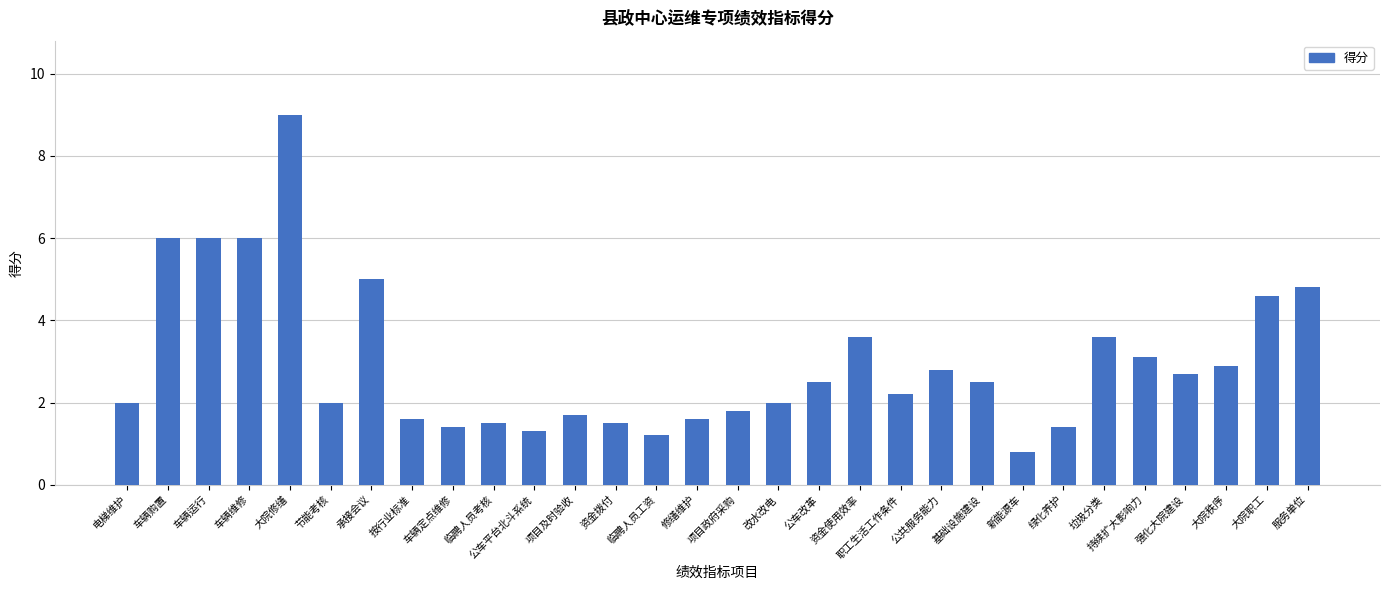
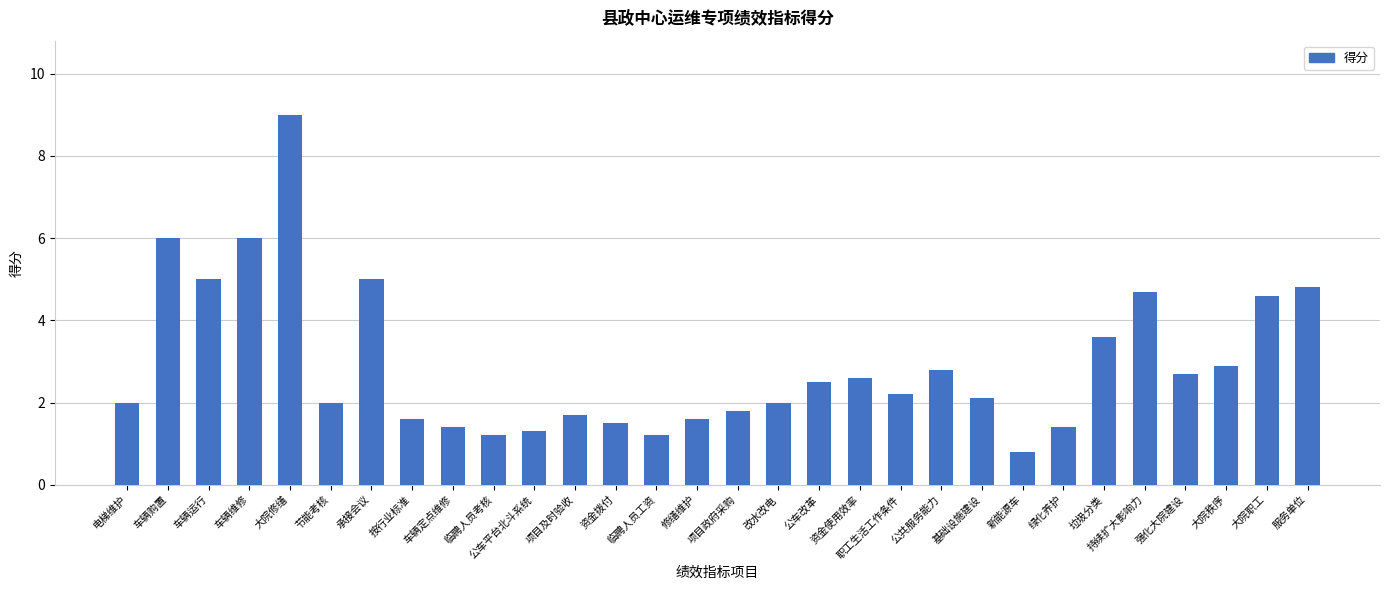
  {
    "电梯维护": 2.0,
    "车辆购置": 6.0,
-   "车辆运行": 6,
+   "车辆运行": 5,
    "车辆维修": 6.0,
    "大院修缮": 9.0,
    "节能考核": 2.0,
    "承接会议": 5.0,
    "按行业标准": 1.6,
    "车辆定点维修": 1.4,
-   "临聘人员考核": 1.5,
+   "临聘人员考核": 1.2,
    "公车平台北斗系统": 1.3,
    "项目及时验收": 1.7,
    "资金拨付": 1.5,
    "临聘人员工资": 1.2,
    "修缮维护": 1.6,
    "项目政府采购": 1.8,
    "改水改电": 2.0,
    "公车改革": 2.5,
-   "资金使用效率": 3.6,
+   "资金使用效率": 2.6,
    "职工生活工作条件": 2.2,
    "公共服务能力": 2.8,
-   "基础设施建设": 2.5,
+   "基础设施建设": 2.1,
    "新能源车": 0.8,
    "绿化养护": 1.4,
    "垃圾分类": 3.6,
-   "持续扩大影响力": 3.1,
+   "持续扩大影响力": 4.7,
    "强化大院建设": 2.7,
    "大院秩序": 2.9,
    "大院职工": 4.6,
    "服务单位": 4.8
  }
